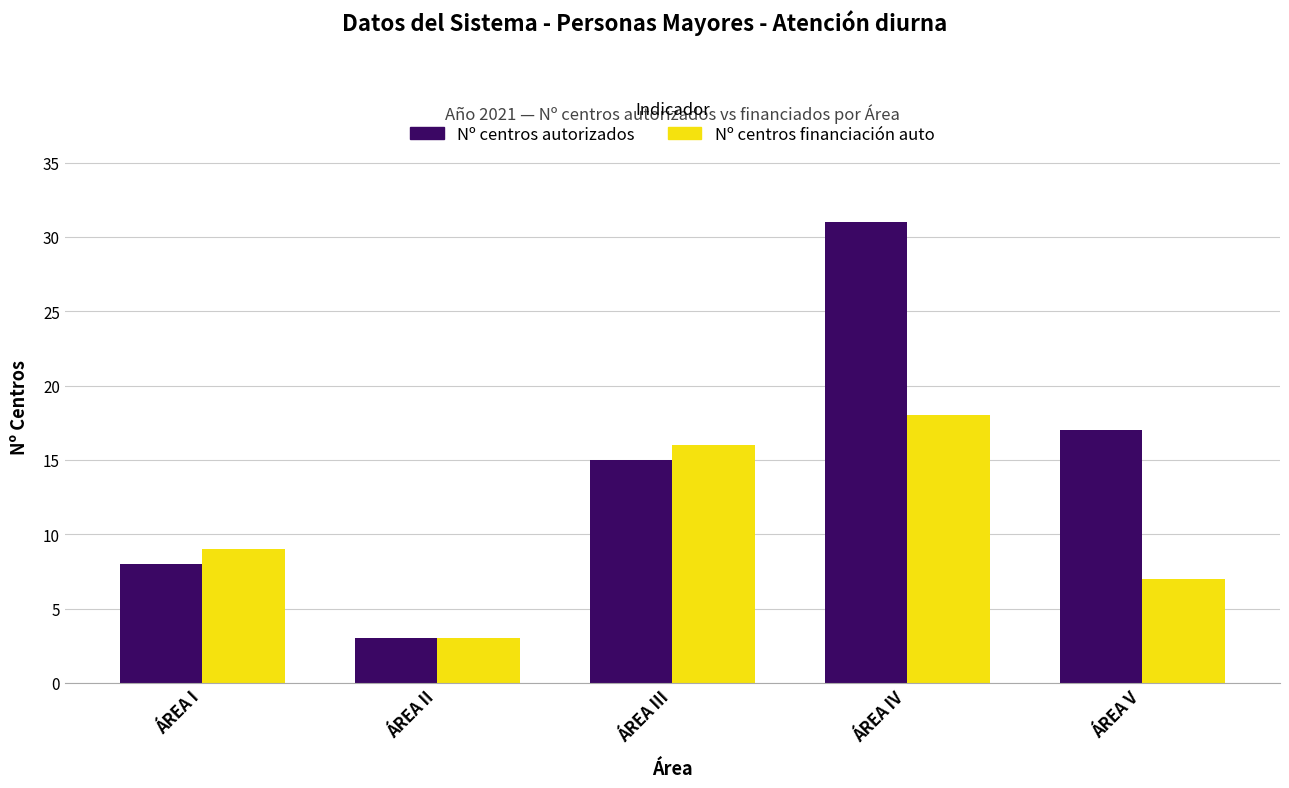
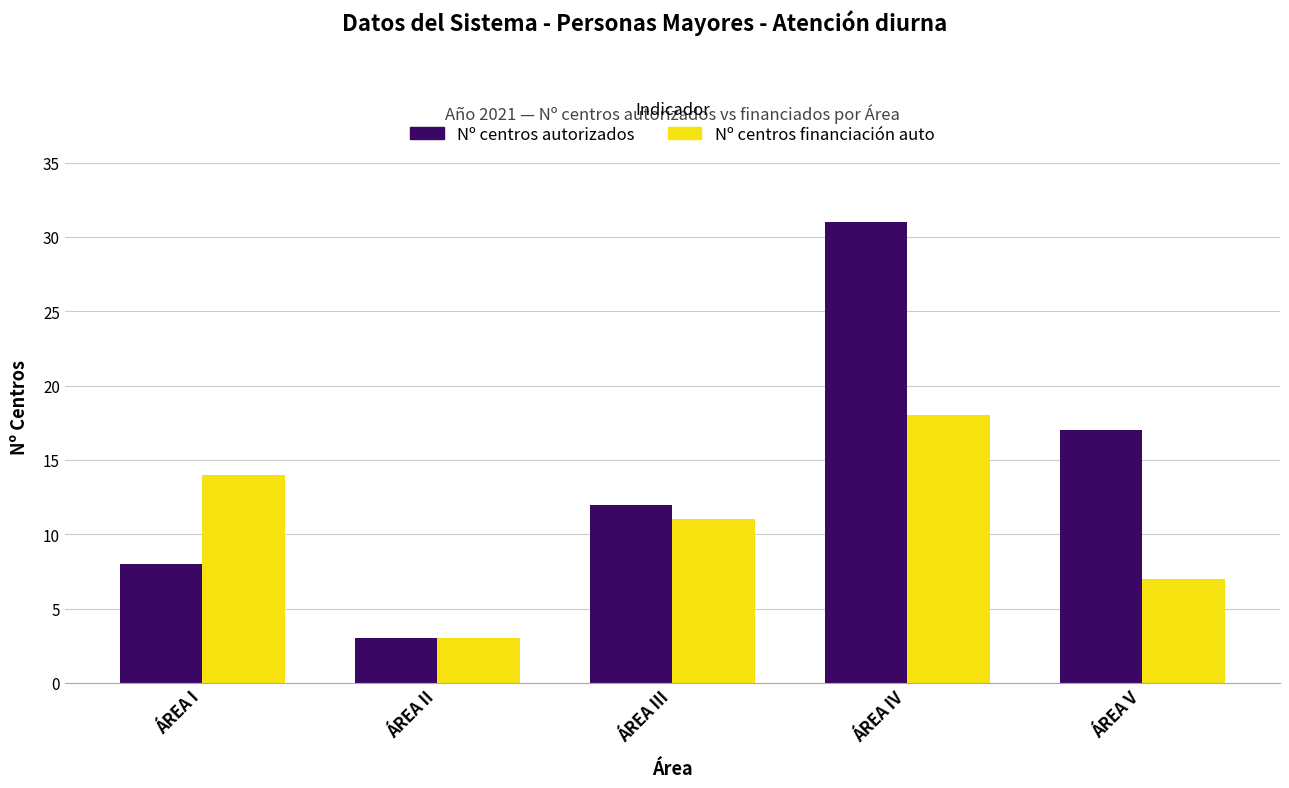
  {
    "Nº centros autorizados": {
      "ÁREA I": 8,
      "ÁREA II": 3,
-     "ÁREA III": 15,
+     "ÁREA III": 12,
      "ÁREA IV": 31,
      "ÁREA V": 17
    },
    "Nº centros financiación auto": {
-     "ÁREA I": 9,
+     "ÁREA I": 14,
      "ÁREA II": 3,
-     "ÁREA III": 16,
+     "ÁREA III": 11,
      "ÁREA IV": 18,
      "ÁREA V": 7
    }
  }
